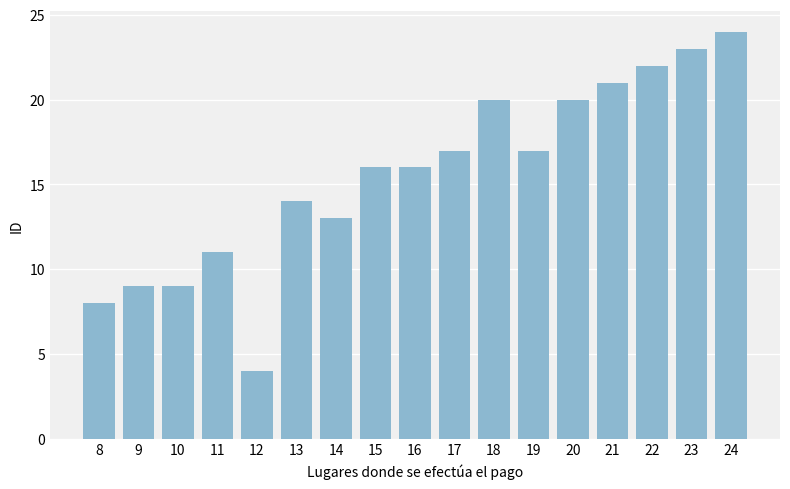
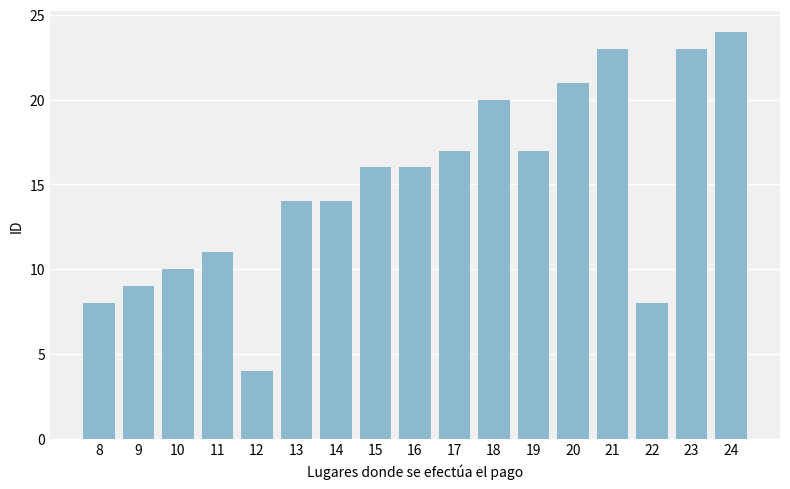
  {
    "8": 8,
    "9": 9,
-   "10": 9,
+   "10": 10,
    "11": 11,
    "12": 4,
    "13": 14,
-   "14": 13,
+   "14": 14,
    "15": 16,
    "16": 16,
    "17": 17,
    "18": 20,
    "19": 17,
-   "20": 20,
-   "21": 21,
-   "22": 22,
+   "20": 21,
+   "21": 23,
+   "22": 8,
    "23": 23,
    "24": 24
  }
